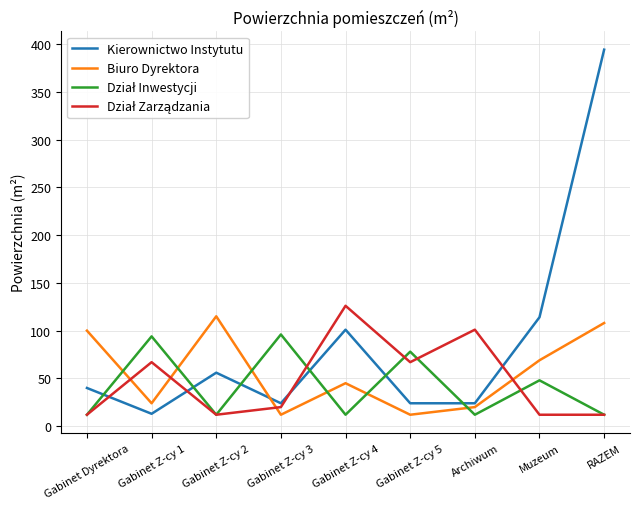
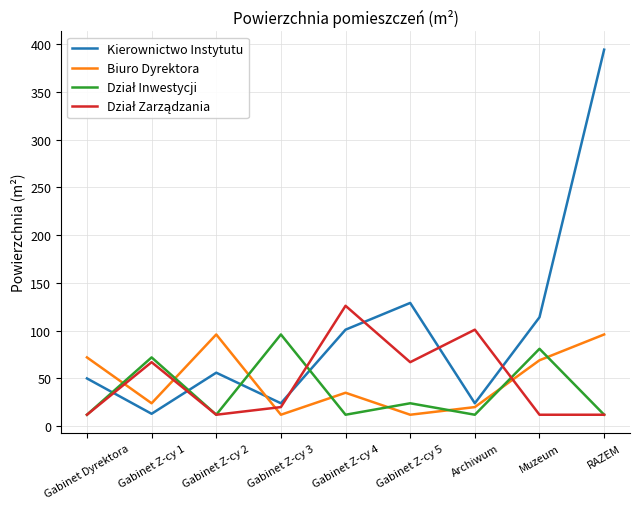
  {
    "Kierownictwo Instytutu": {
-     "Gabinet Dyrektora": 40,
+     "Gabinet Dyrektora": 50,
      "Gabinet Z-cy 1": 10,
      "Gabinet Z-cy 2": 60,
      "Gabinet Z-cy 3": 20,
      "Gabinet Z-cy 4": 100,
-     "Gabinet Z-cy 5": 20,
+     "Gabinet Z-cy 5": 130,
      "Archiwum": 20,
      "Muzeum": 110,
      "RAZEM": 390
    },
    "Biuro Dyrektora": {
-     "Gabinet Dyrektora": 100,
+     "Gabinet Dyrektora": 70,
      "Gabinet Z-cy 1": 20,
-     "Gabinet Z-cy 2": 120,
+     "Gabinet Z-cy 2": 100,
      "Gabinet Z-cy 3": 10,
-     "Gabinet Z-cy 4": 50,
+     "Gabinet Z-cy 4": 40,
      "Gabinet Z-cy 5": 10,
      "Archiwum": 20,
      "Muzeum": 70,
-     "RAZEM": 110
+     "RAZEM": 100
    },
    "Dział Inwestycji": {
-     "Gabinet Z-cy 1": 90,
+     "Gabinet Z-cy 1": 70,
      "Gabinet Z-cy 3": 100,
      "Gabinet Z-cy 4": 10,
-     "Gabinet Z-cy 5": 80,
+     "Gabinet Z-cy 5": 20,
      "Archiwum": 10,
-     "Muzeum": 50
+     "Muzeum": 80
    },
    "Dział Zarządzania": {
      "Gabinet Z-cy 1": 70,
      "Gabinet Z-cy 3": 20,
      "Gabinet Z-cy 4": 130,
      "Gabinet Z-cy 5": 70,
      "Archiwum": 100,
      "Muzeum": 10
    }
  }
